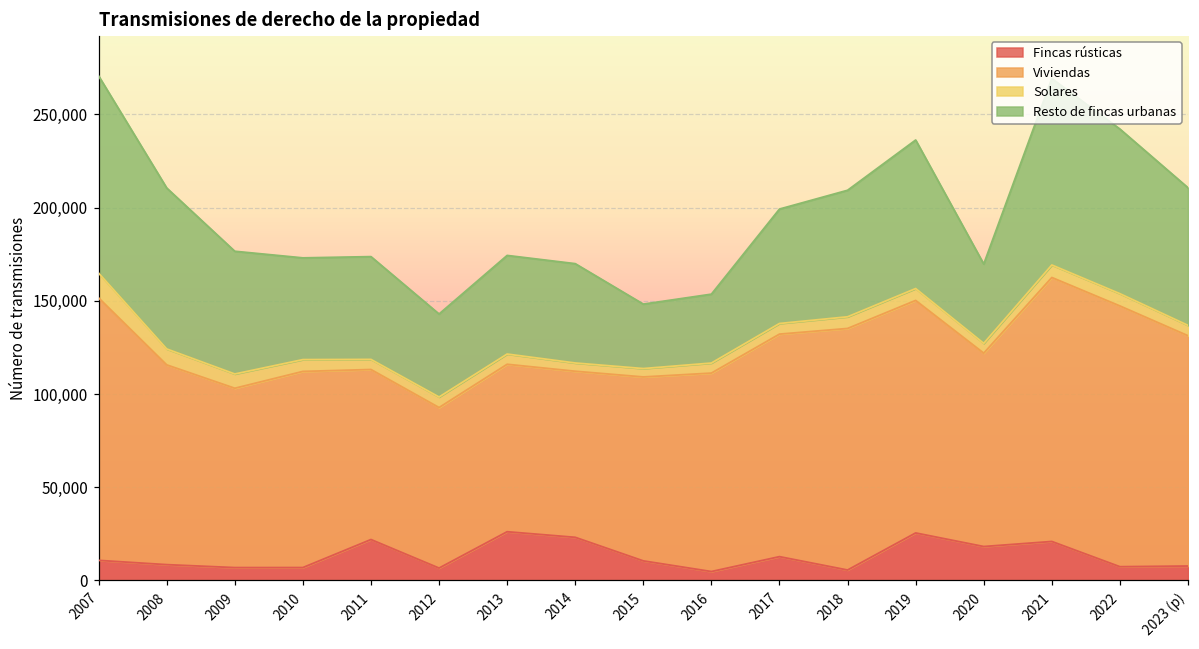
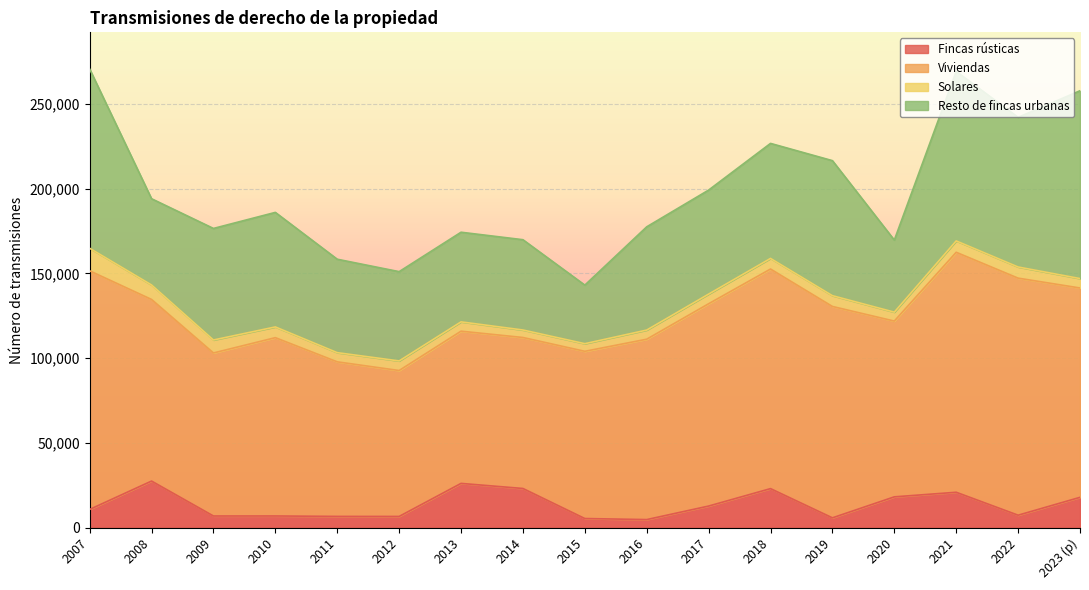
  {
    "Fincas rústicas": {
      "2007": "11,000",
-     "2008": "8,000",
+     "2008": "27,000",
      "2009": "7,000",
      "2010": "7,000",
-     "2011": "22,000",
+     "2011": "7,000",
      "2012": "7,000",
      "2013": "26,000",
      "2014": "23,000",
-     "2015": "10,000",
+     "2015": "5,000",
      "2016": "5,000",
      "2017": "13,000",
-     "2018": "6,000",
-     "2019": "25,000",
+     "2018": "23,000",
+     "2019": "6,000",
      "2020": "18,000",
      "2021": "21,000",
      "2022": "7,000",
-     "2023 (p)": "8,000"
+     "2023 (p)": "18,000"
    },
    "Resto de fincas urbanas": {
      "2007": "106,000",
-     "2008": "86,000",
+     "2008": "51,000",
      "2009": "66,000",
-     "2010": "55,000",
+     "2010": "68,000",
      "2011": "55,000",
-     "2012": "45,000",
+     "2012": "53,000",
      "2013": "53,000",
      "2014": "53,000",
      "2015": "35,000",
-     "2016": "37,000",
+     "2016": "61,000",
      "2017": "61,000",
      "2018": "68,000",
      "2019": "80,000",
      "2020": "43,000",
-     "2023 (p)": "74,000"
+     "2023 (p)": "111,000"
    }
  }
